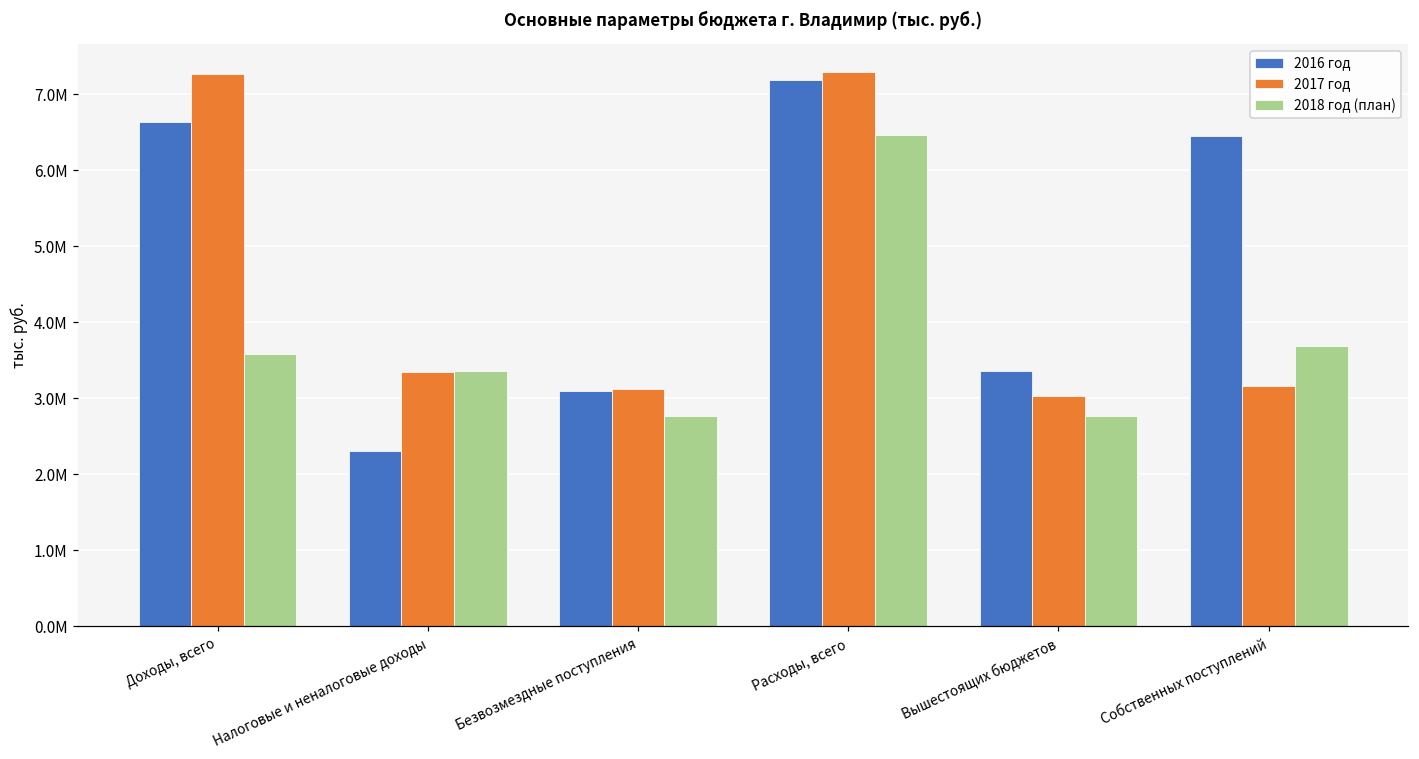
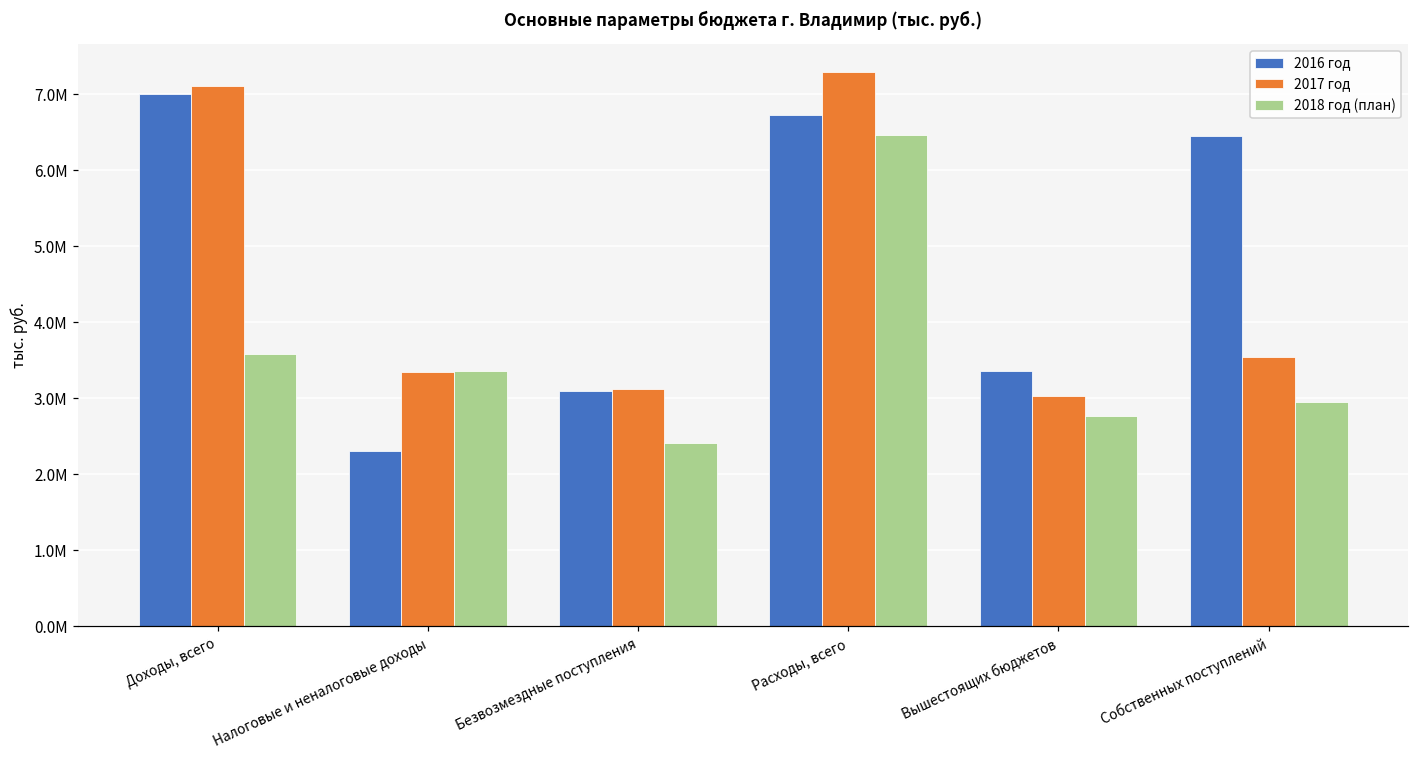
  {
    "2016 год": {
-     "Доходы, всего": 6600000,
+     "Доходы, всего": 7000000,
      "Налоговые и неналоговые доходы": 2300000,
      "Безвозмездные поступления": 3100000,
-     "Расходы, всего": 7200000,
+     "Расходы, всего": 6700000,
      "Вышестоящих бюджетов": 3400000,
      "Собственных поступлений": 6400000
    },
    "2017 год": {
-     "Доходы, всего": 7300000,
+     "Доходы, всего": 7100000,
      "Налоговые и неналоговые доходы": 3300000,
      "Безвозмездные поступления": 3100000,
      "Расходы, всего": 7300000,
      "Вышестоящих бюджетов": 3000000,
-     "Собственных поступлений": 3200000
+     "Собственных поступлений": 3500000
    },
    "2018 год (план)": {
      "Доходы, всего": 3600000,
      "Налоговые и неналоговые доходы": 3400000,
-     "Безвозмездные поступления": 2800000,
+     "Безвозмездные поступления": 2400000,
      "Расходы, всего": 6500000,
      "Вышестоящих бюджетов": 2800000,
-     "Собственных поступлений": 3700000
+     "Собственных поступлений": 2900000
    }
  }
